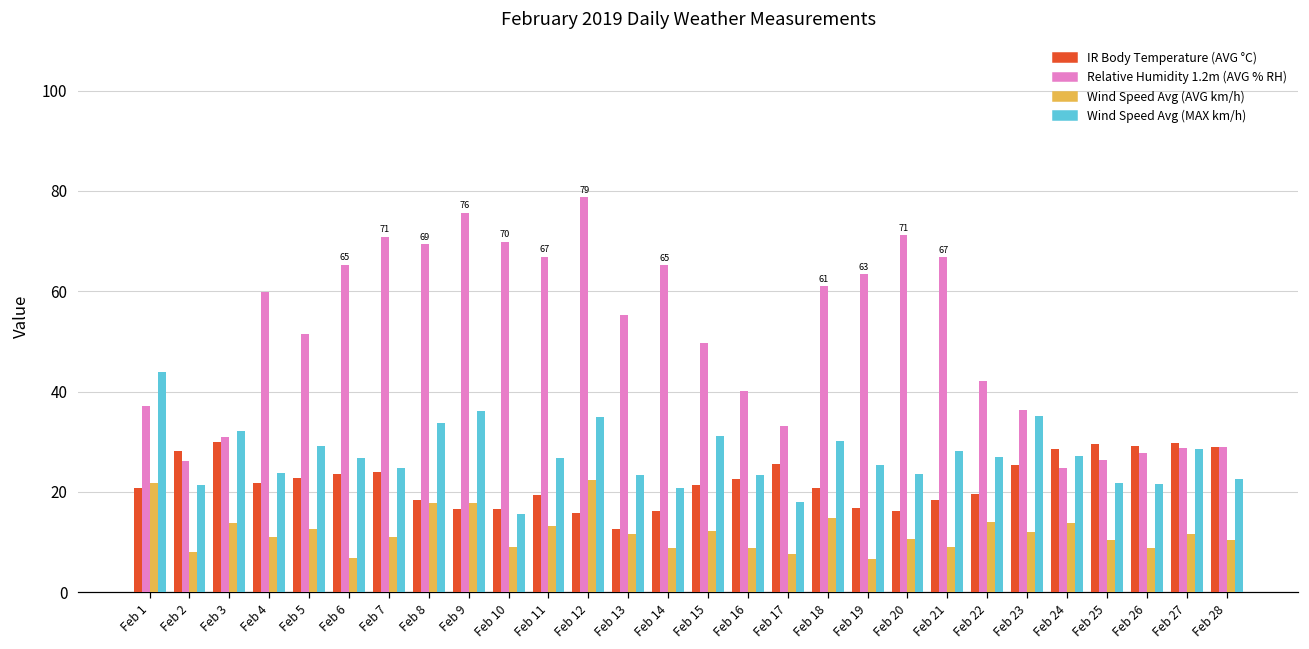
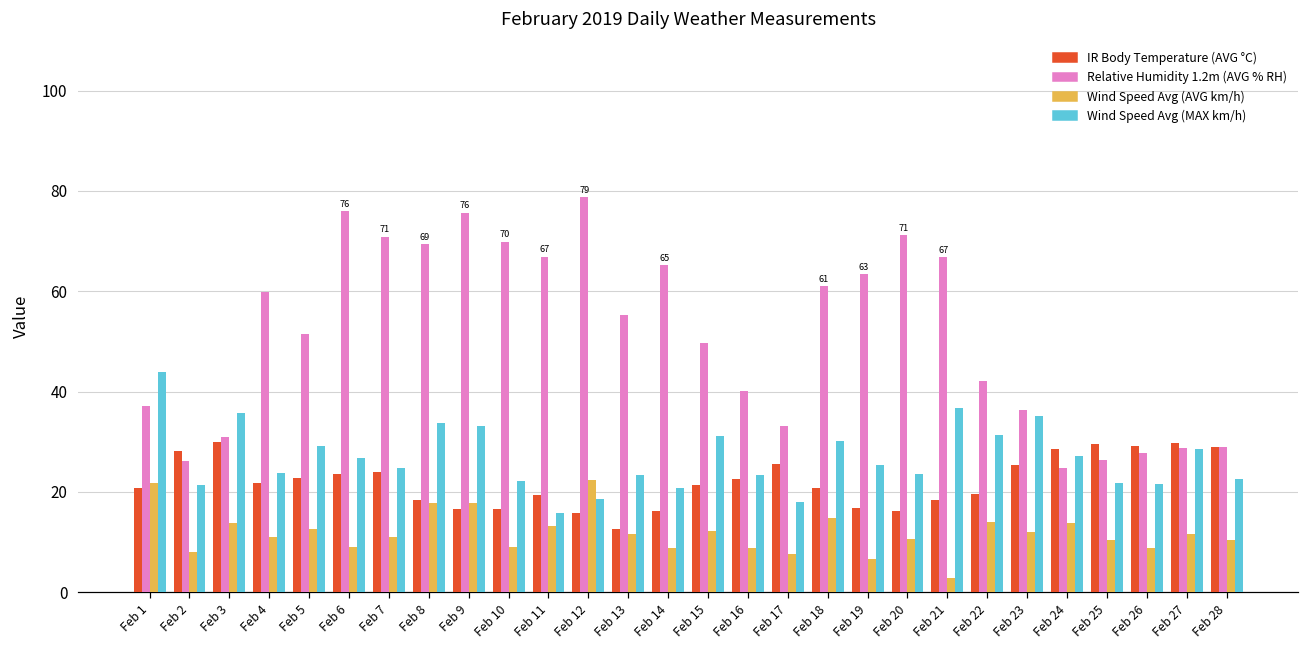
  {
    "IR Body Temperature (AVG °C)": {
      "Feb 1": 21,
      "Feb 2": 28,
      "Feb 3": 30,
      "Feb 4": 22,
      "Feb 5": 23,
      "Feb 6": 24,
      "Feb 7": 24,
      "Feb 8": 18,
      "Feb 9": 17,
      "Feb 10": 17,
      "Feb 11": 19,
      "Feb 12": 16,
      "Feb 13": 13,
      "Feb 14": 16,
      "Feb 15": 21,
      "Feb 16": 23,
      "Feb 17": 26,
      "Feb 18": 21,
      "Feb 19": 17,
      "Feb 20": 16,
      "Feb 21": 18,
      "Feb 22": 20,
      "Feb 23": 25,
      "Feb 24": 29,
      "Feb 25": 30,
      "Feb 26": 29,
      "Feb 27": 30,
      "Feb 28": 29
    },
    "Relative Humidity 1.2m (AVG % RH)": {
-     "Feb 6": 65,
+     "Feb 6": 76,
      "Feb 7": 71,
      "Feb 8": 69,
      "Feb 9": 76,
      "Feb 10": 70,
      "Feb 11": 67,
      "Feb 12": 79,
      "Feb 14": 65,
      "Feb 18": 61,
      "Feb 19": 63,
      "Feb 20": 71,
      "Feb 21": 67
    },
    "Wind Speed Avg (AVG km/h)": {
      "Feb 1": 22,
      "Feb 2": 8,
      "Feb 3": 14,
      "Feb 4": 11,
      "Feb 5": 13,
-     "Feb 6": 7,
+     "Feb 6": 9,
      "Feb 7": 11,
      "Feb 8": 18,
      "Feb 9": 18,
      "Feb 10": 9,
      "Feb 11": 13,
      "Feb 12": 22,
      "Feb 13": 12,
      "Feb 14": 9,
      "Feb 15": 12,
      "Feb 16": 9,
      "Feb 17": 8,
      "Feb 18": 15,
      "Feb 19": 7,
      "Feb 20": 11,
-     "Feb 21": 9,
+     "Feb 21": 3,
      "Feb 22": 14,
      "Feb 23": 12,
      "Feb 24": 14,
      "Feb 25": 10,
      "Feb 26": 9,
      "Feb 27": 12,
      "Feb 28": 10
    },
    "Wind Speed Avg (MAX km/h)": {
      "Feb 1": 44,
      "Feb 2": 21,
-     "Feb 3": 32,
+     "Feb 3": 36,
      "Feb 4": 24,
      "Feb 5": 29,
      "Feb 6": 27,
      "Feb 7": 25,
      "Feb 8": 34,
-     "Feb 9": 36,
-     "Feb 10": 16,
-     "Feb 11": 27,
-     "Feb 12": 35,
+     "Feb 9": 33,
+     "Feb 10": 22,
+     "Feb 11": 16,
+     "Feb 12": 19,
      "Feb 13": 23,
      "Feb 14": 21,
      "Feb 15": 31,
      "Feb 16": 23,
      "Feb 17": 18,
      "Feb 18": 30,
      "Feb 19": 25,
      "Feb 20": 24,
-     "Feb 21": 28,
-     "Feb 22": 27,
+     "Feb 21": 37,
+     "Feb 22": 31,
      "Feb 23": 35,
      "Feb 24": 27,
      "Feb 25": 22,
      "Feb 26": 22,
      "Feb 27": 29,
      "Feb 28": 23
    }
  }
